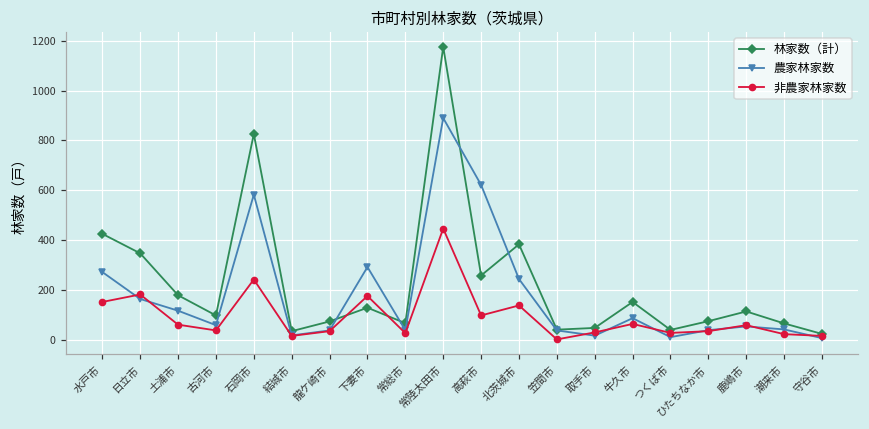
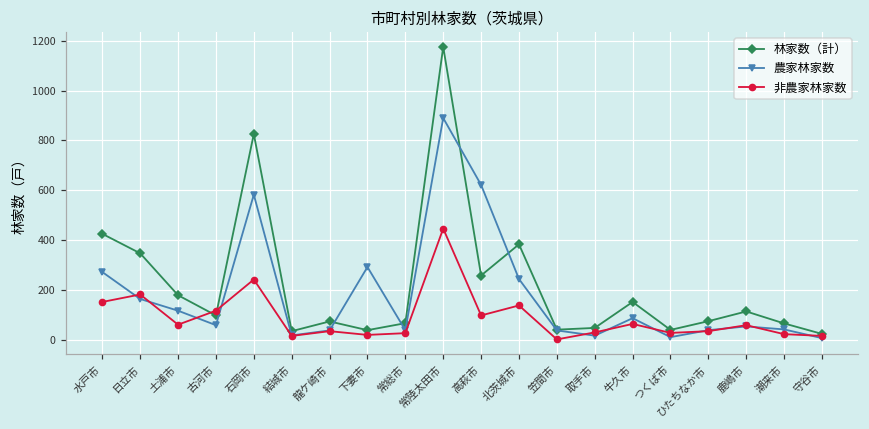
  {
    "林家数（計）": {
      "水戸市": 430,
      "日立市": 350,
      "土浦市": 180,
      "古河市": 100,
      "石岡市": 830,
      "結城市": 40,
      "龍ケ崎市": 80,
-     "下妻市": 130,
+     "下妻市": 40,
      "常総市": 70,
      "常陸太田市": 1180,
      "高萩市": 260,
      "北茨城市": 380,
      "取手市": 50,
      "牛久市": 150,
      "つくば市": 40,
      "ひたちなか市": 80,
      "鹿嶋市": 120,
      "潮来市": 70
    },
    "農家林家数": {
      "水戸市": 270,
      "日立市": 170,
      "土浦市": 120,
      "古河市": 60,
      "石岡市": 580,
      "下妻市": 290,
      "常総市": 40,
      "常陸太田市": 890,
      "高萩市": 620,
      "北茨城市": 250,
      "取手市": 20,
      "牛久市": 90,
      "つくば市": 10,
      "潮来市": 40
    },
    "非農家林家数": {
      "水戸市": 150,
      "日立市": 180,
      "土浦市": 60,
-     "古河市": 40,
+     "古河市": 120,
      "石岡市": 240,
-     "下妻市": 180,
+     "下妻市": 20,
      "常総市": 30,
      "常陸太田市": 450,
      "高萩市": 100,
      "北茨城市": 140,
      "笠間市": 0,
      "取手市": 30,
      "牛久市": 70,
      "つくば市": 30,
      "潮来市": 20
    }
  }
